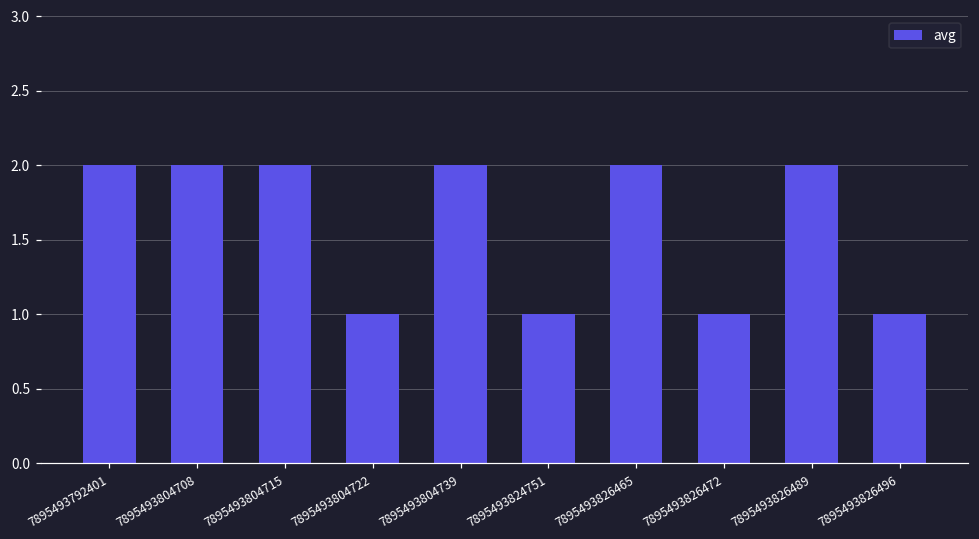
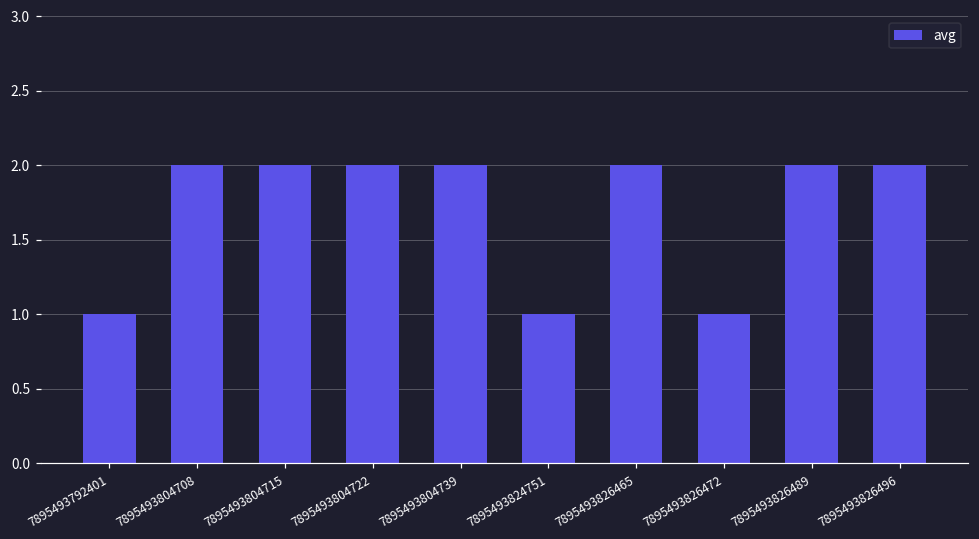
  {
-   "7895493792401": 2,
+   "7895493792401": 1,
    "7895493804708": 2,
    "7895493804715": 2,
-   "7895493804722": 1,
+   "7895493804722": 2,
    "7895493804739": 2,
    "7895493824751": 1,
    "7895493826465": 2,
    "7895493826472": 1,
    "7895493826489": 2,
-   "7895493826496": 1
+   "7895493826496": 2
  }
